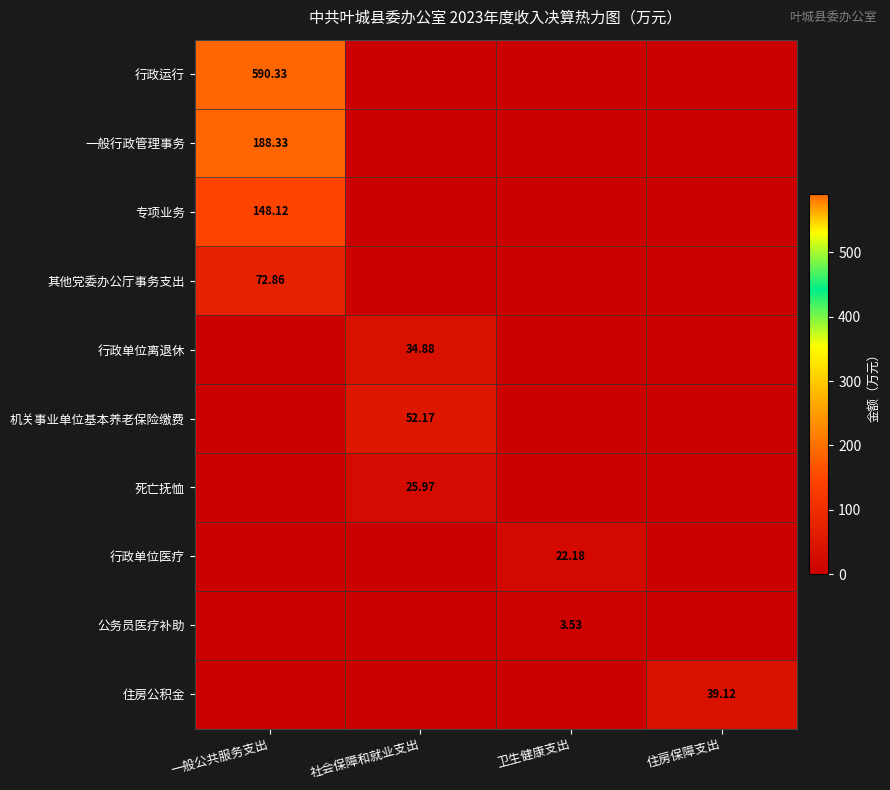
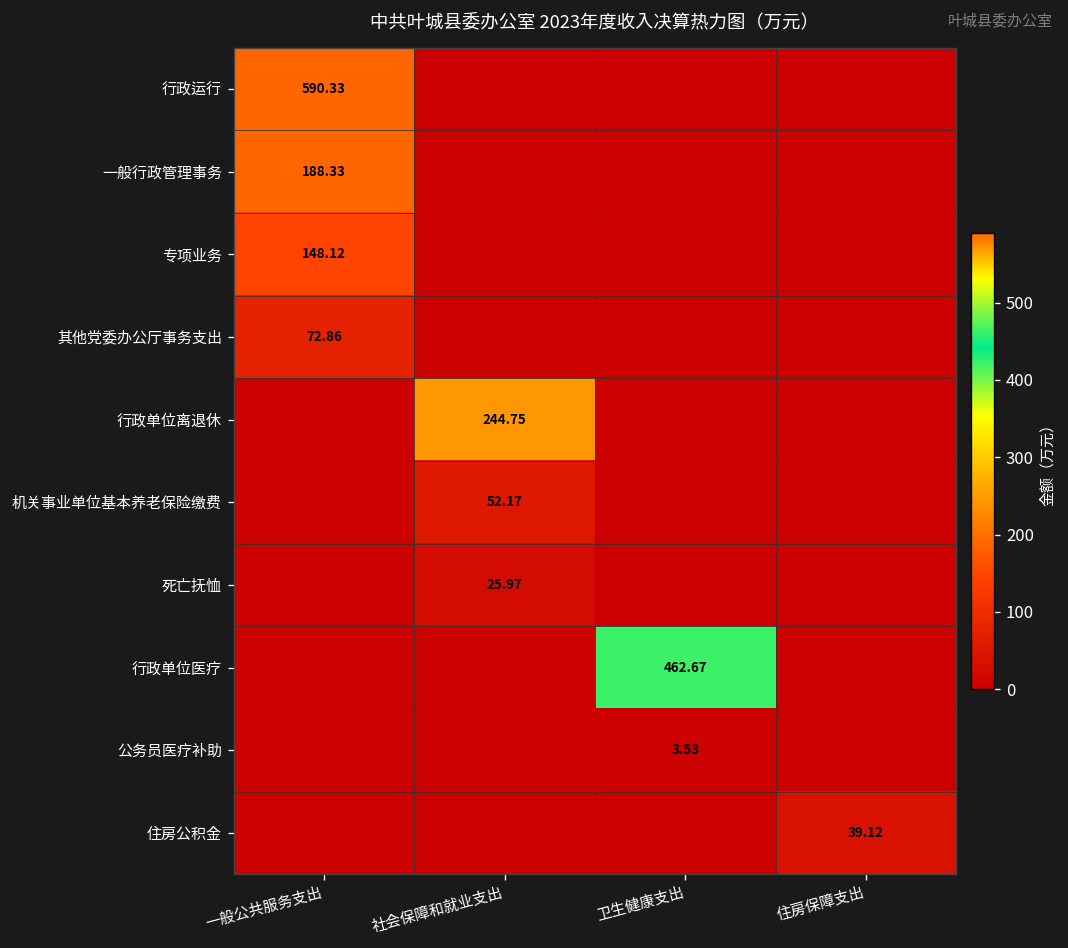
  {
    "行政运行": {
      "一般公共服务支出": 590.33
    },
    "一般行政管理事务": {
      "一般公共服务支出": 188.33
    },
    "专项业务": {
      "一般公共服务支出": 148.12
    },
    "其他党委办公厅事务支出": {
      "一般公共服务支出": 72.86
    },
    "行政单位离退休": {
-     "社会保障和就业支出": 34.88
+     "社会保障和就业支出": 244.75
    },
    "机关事业单位基本养老保险缴费": {
      "社会保障和就业支出": 52.17
    },
    "死亡抚恤": {
      "社会保障和就业支出": 25.97
    },
    "行政单位医疗": {
-     "卫生健康支出": 22.18
+     "卫生健康支出": 462.67
    },
    "公务员医疗补助": {
      "卫生健康支出": 3.53
    },
    "住房公积金": {
      "住房保障支出": 39.12
    }
  }
